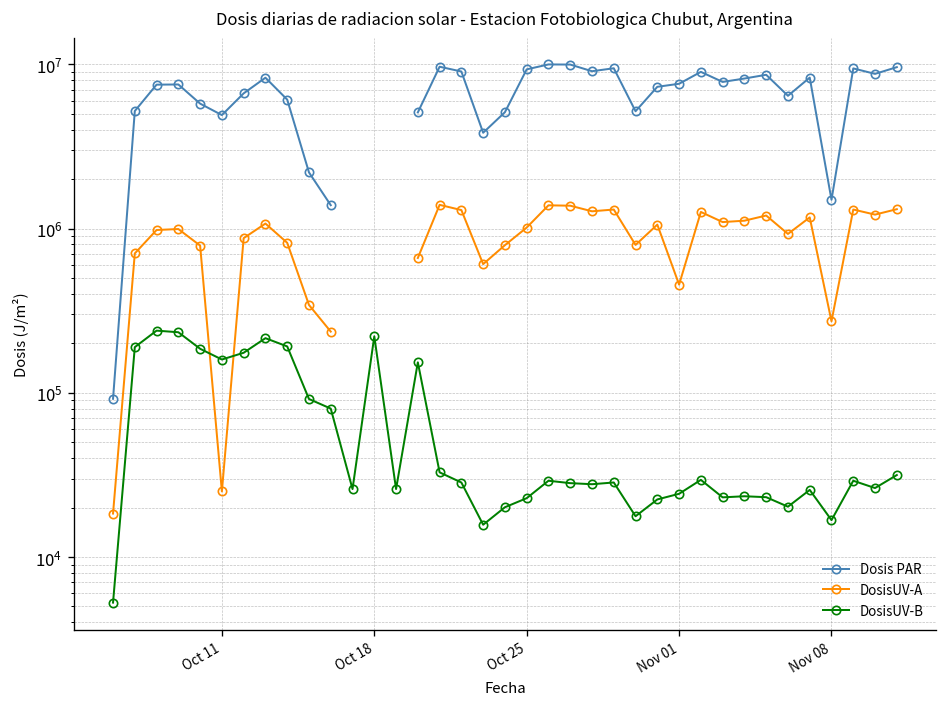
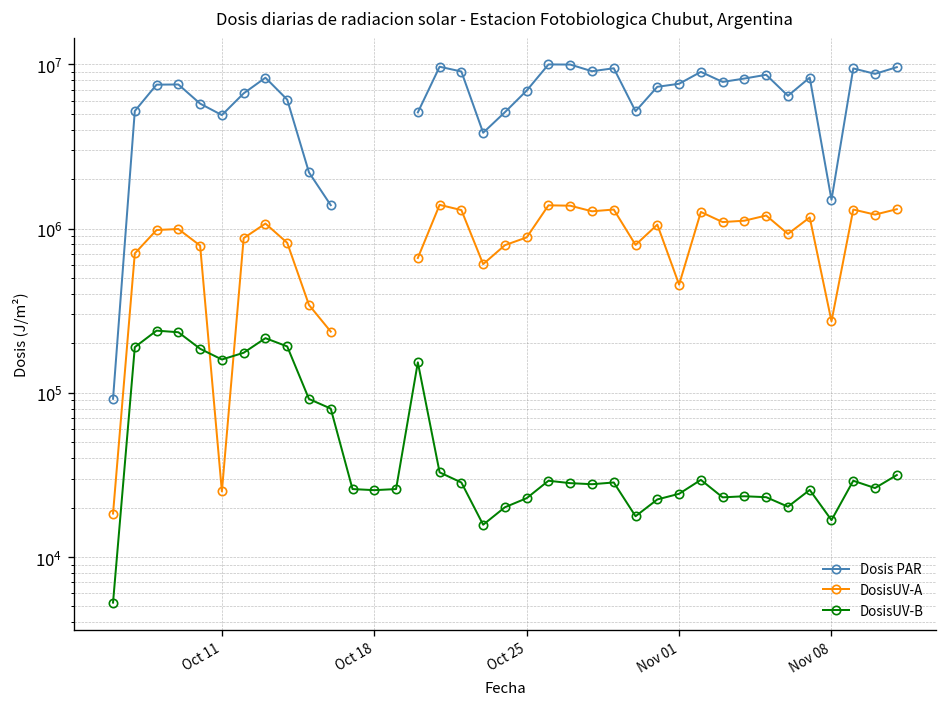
  {
    "Dosis PAR": {
      "Oct 11": 4900000,
-     "Oct 25": 9000000,
+     "Oct 25": 7000000,
      "Nov 01": 8000000,
      "Nov 08": 1500000
    },
    "DosisUV-A": {
      "Oct 11": 25000,
-     "Oct 25": 1000000,
+     "Oct 25": 900000,
      "Nov 01": 460000,
      "Nov 08": 270000
    },
    "DosisUV-B": {
      "Oct 11": 160000,
-     "Oct 18": 220000,
+     "Oct 18": 26000,
      "Oct 25": 23000,
      "Nov 01": 24000,
      "Nov 08": 17000
    }
  }
